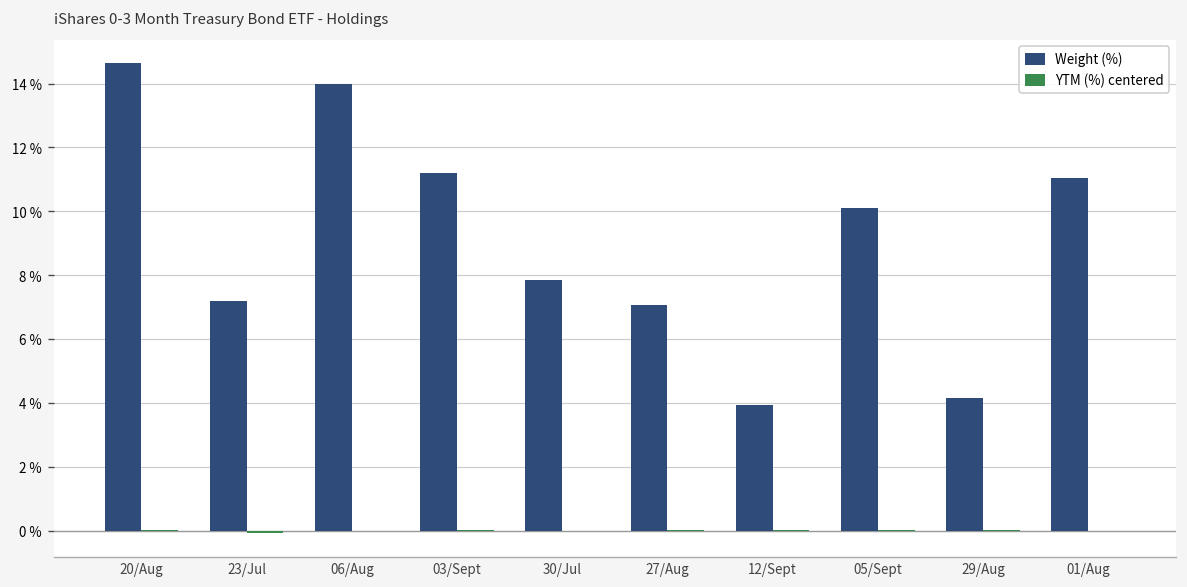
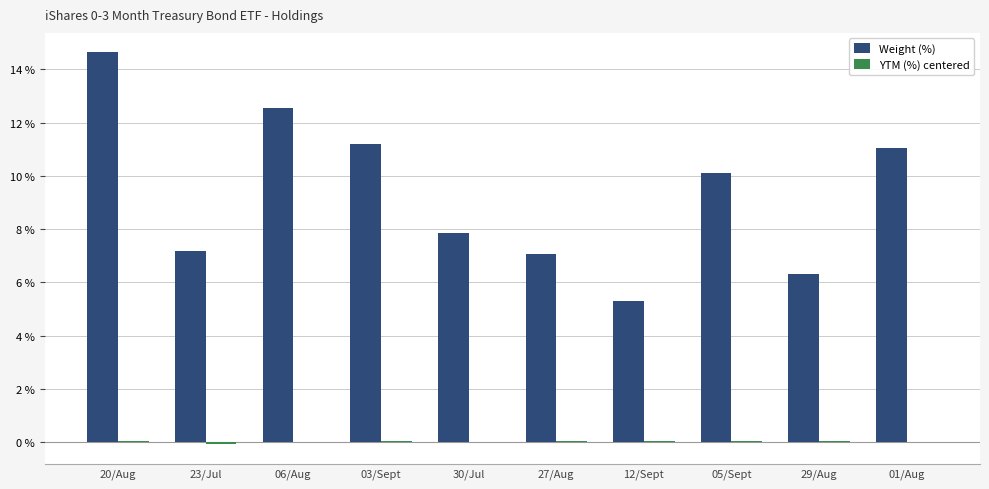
  {
    "Weight (%)": {
      "20/Aug": "14.6 %",
      "23/Jul": "7.2 %",
-     "06/Aug": "14.0 %",
+     "06/Aug": "12.5 %",
      "03/Sept": "11.2 %",
      "30/Jul": "7.9 %",
      "27/Aug": "7.1 %",
-     "12/Sept": "3.9 %",
+     "12/Sept": "5.3 %",
      "05/Sept": "10.1 %",
-     "29/Aug": "4.2 %",
+     "29/Aug": "6.3 %",
      "01/Aug": "11.0 %"
    },
    "YTM (%) centered": {
      "01/Aug": "0.0 %"
    }
  }
